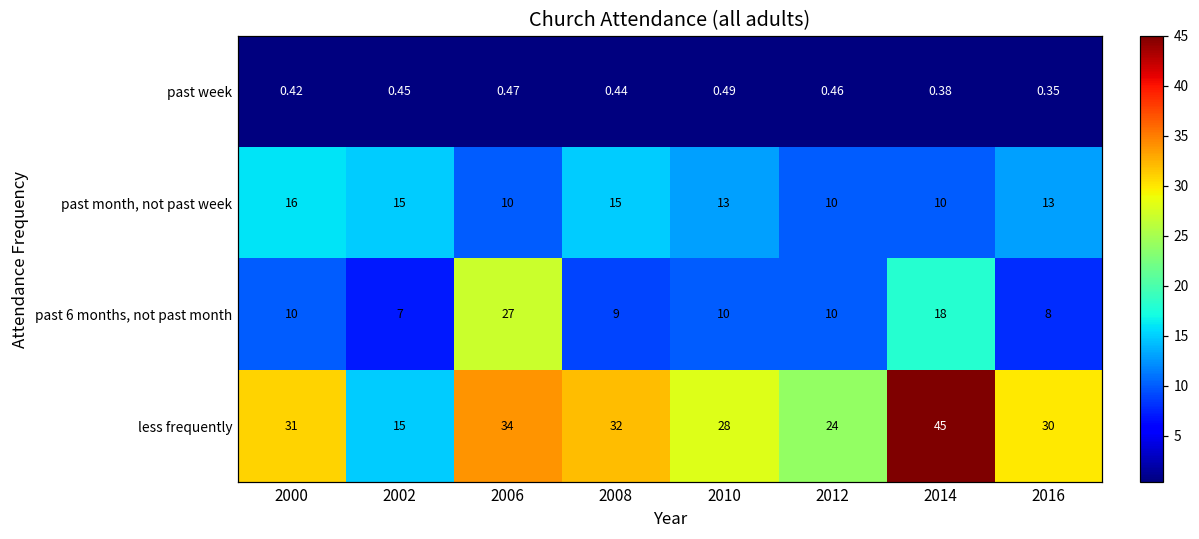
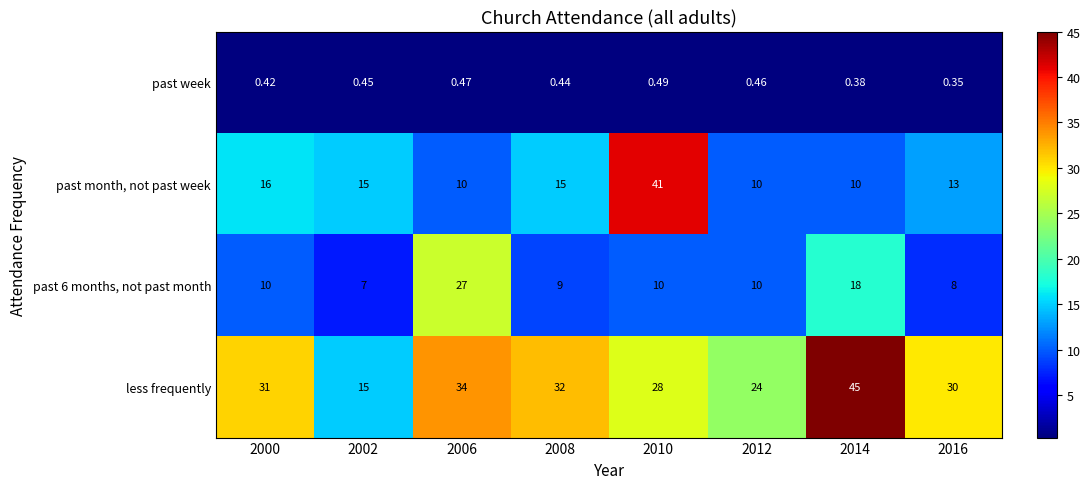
  {
    "past week": {
      "2000": 0.42,
      "2002": 0.45,
      "2006": 0.47,
      "2008": 0.44,
      "2010": 0.49,
      "2012": 0.46,
      "2014": 0.38,
      "2016": 0.35
    },
    "past month, not past week": {
      "2000": 16,
      "2002": 15,
      "2006": 10,
      "2008": 15,
-     "2010": 13,
+     "2010": 41,
      "2012": 10,
      "2014": 10,
      "2016": 13
    },
    "past 6 months, not past month": {
      "2000": 10,
      "2002": 7,
      "2006": 27,
      "2008": 9,
      "2010": 10,
      "2012": 10,
      "2014": 18,
      "2016": 8
    },
    "less frequently": {
      "2000": 31,
      "2002": 15,
      "2006": 34,
      "2008": 32,
      "2010": 28,
      "2012": 24,
      "2014": 45,
      "2016": 30
    }
  }
